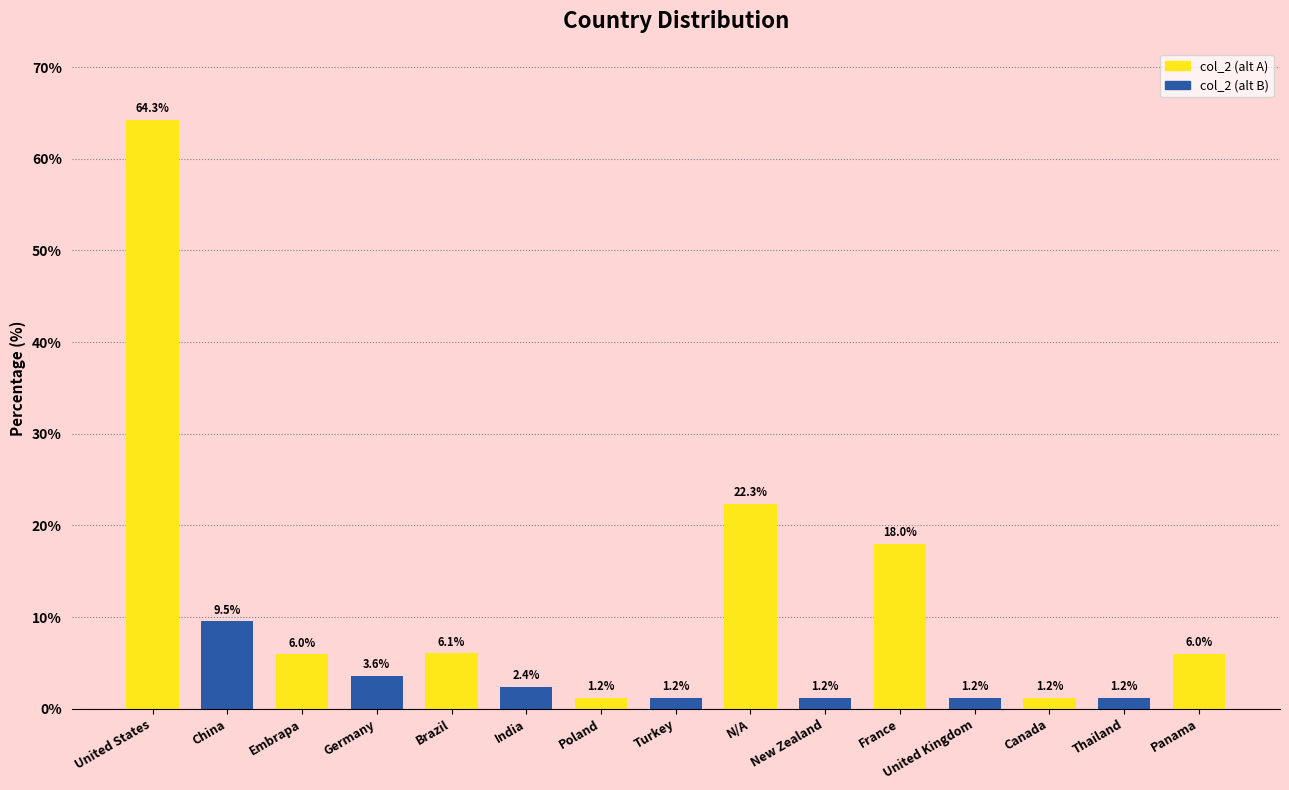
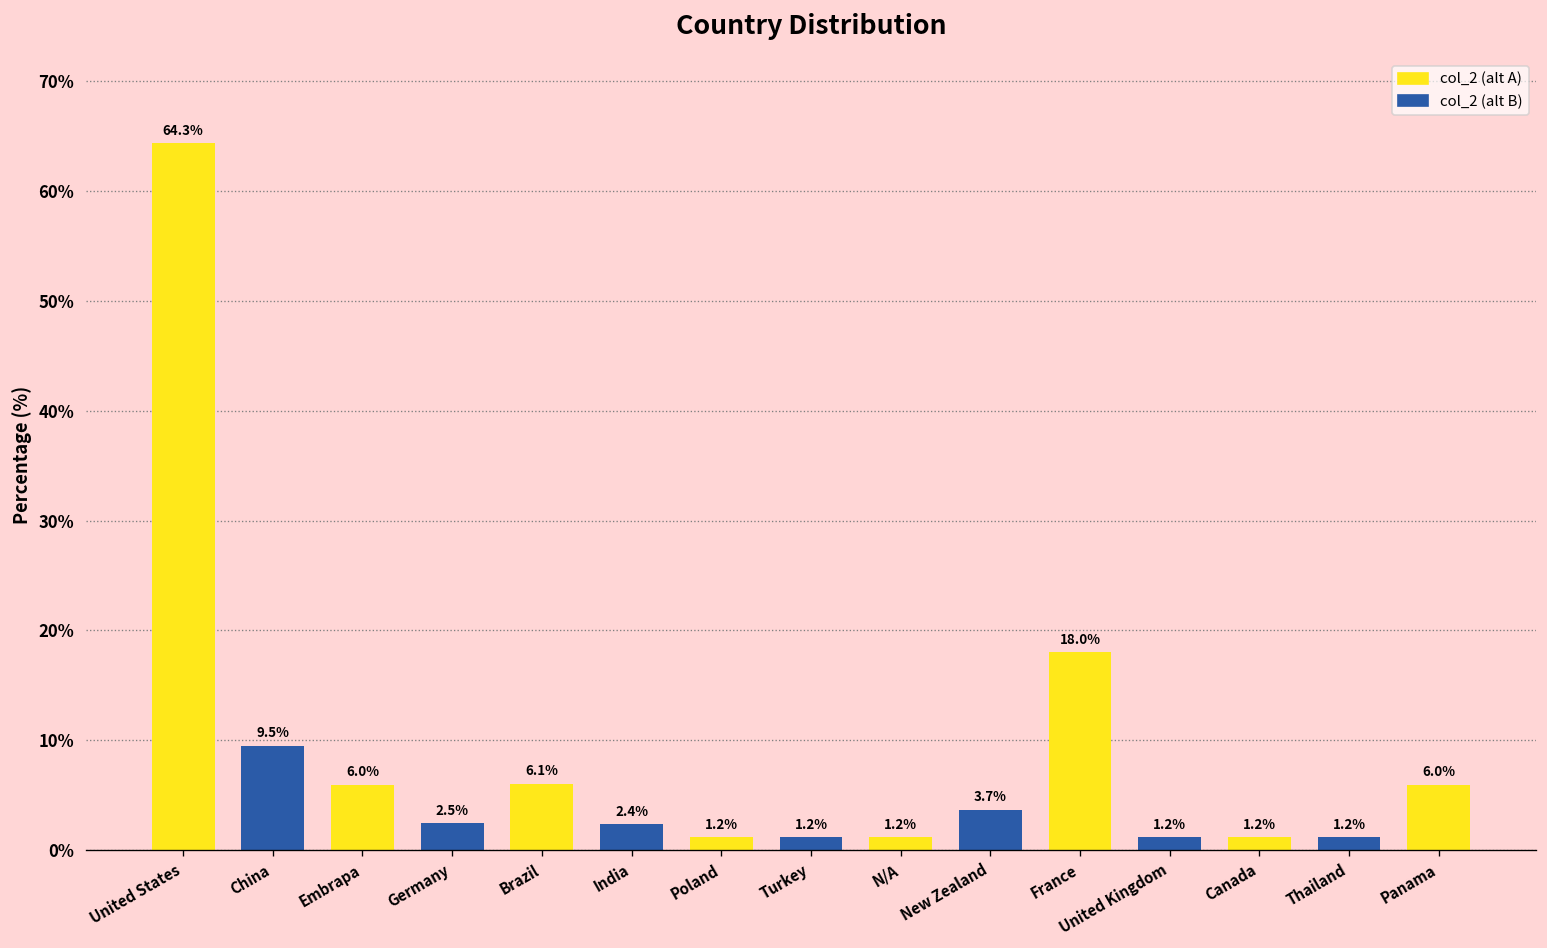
  {
    "United States": "64.3%",
    "China": "9.5%",
    "Embrapa": "6.0%",
-   "Germany": "3.6%",
+   "Germany": "2.5%",
    "Brazil": "6.1%",
    "India": "2.4%",
    "Poland": "1.2%",
    "Turkey": "1.2%",
-   "N/A": "22.3%",
-   "New Zealand": "1.2%",
+   "N/A": "1.2%",
+   "New Zealand": "3.7%",
    "France": "18.0%",
    "United Kingdom": "1.2%",
    "Canada": "1.2%",
    "Thailand": "1.2%",
    "Panama": "6.0%"
  }
